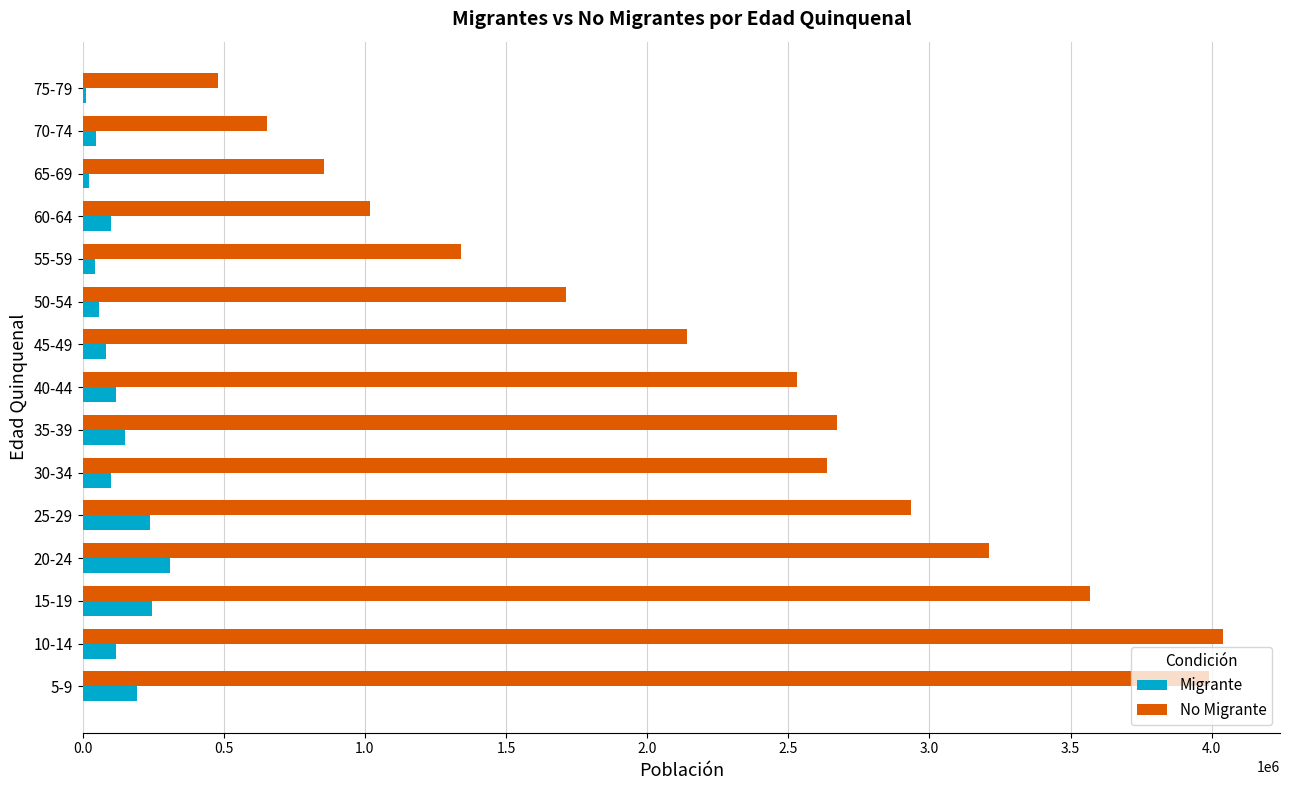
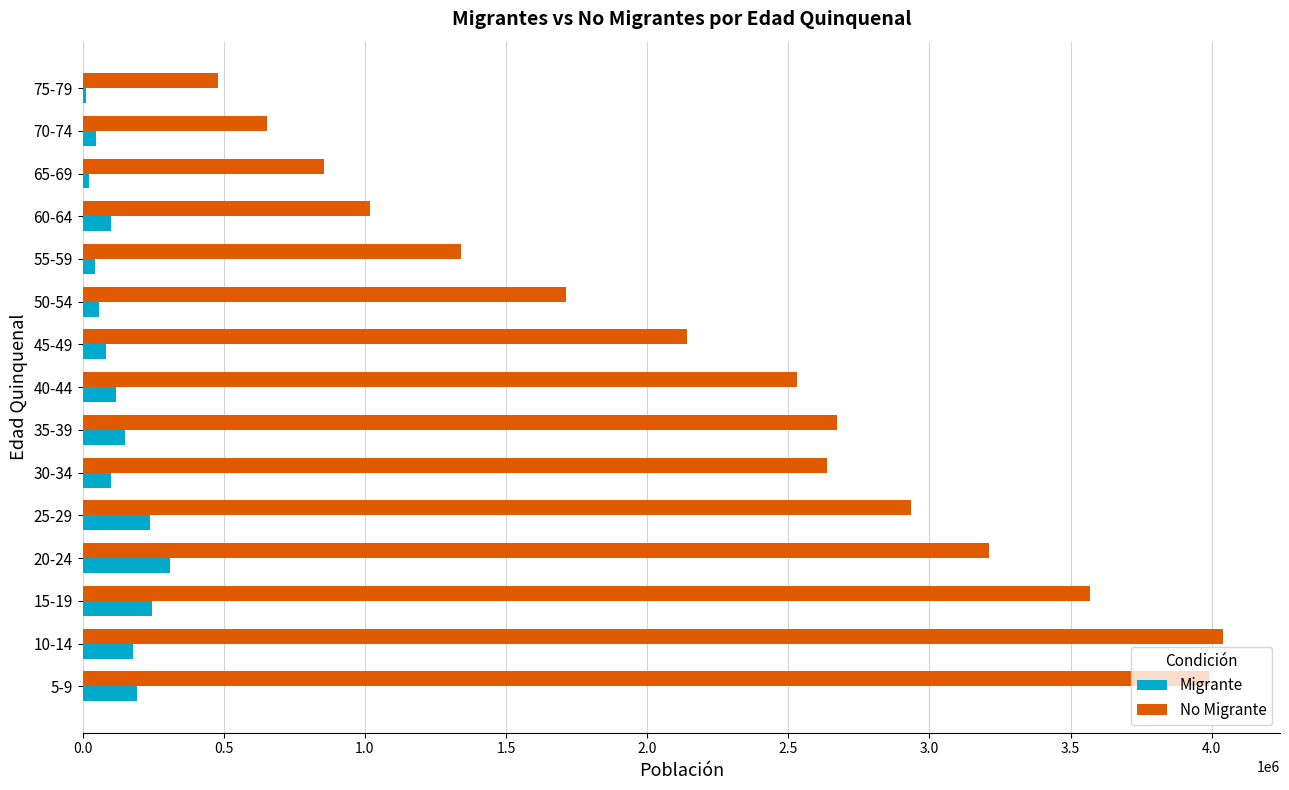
  {
    "Migrante": {
      "75-79": 10000,
      "70-74": 50000,
      "65-69": 20000,
      "60-64": 100000,
      "55-59": 50000,
      "50-54": 60000,
      "45-49": 80000,
      "40-44": 120000,
      "35-39": 150000,
      "30-34": 100000,
      "25-29": 240000,
      "20-24": 310000,
      "15-19": 250000,
-     "10-14": 120000,
+     "10-14": 180000,
      "5-9": 190000
    },
    "No Migrante": {
      "75-79": 480000,
      "70-74": 650000,
      "65-69": 860000,
      "60-64": 1020000,
      "55-59": 1340000,
      "50-54": 1710000,
      "45-49": 2140000,
      "40-44": 2530000,
      "35-39": 2670000,
      "30-34": 2640000,
      "25-29": 2930000,
      "20-24": 3210000,
      "15-19": 3570000,
      "10-14": 4040000
    }
  }
